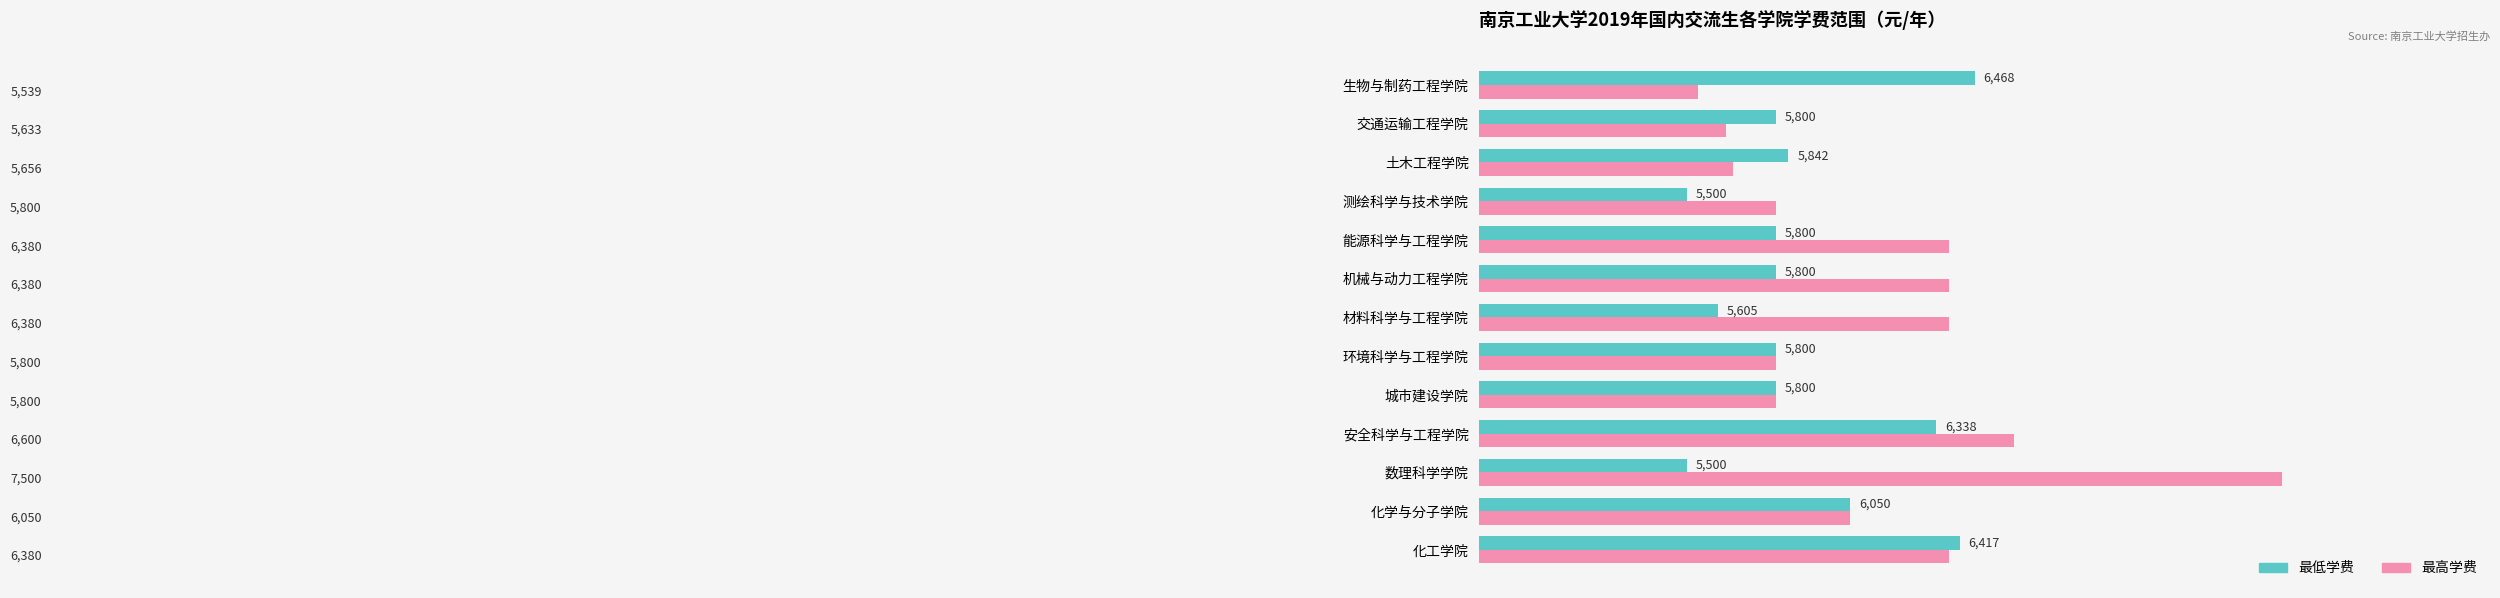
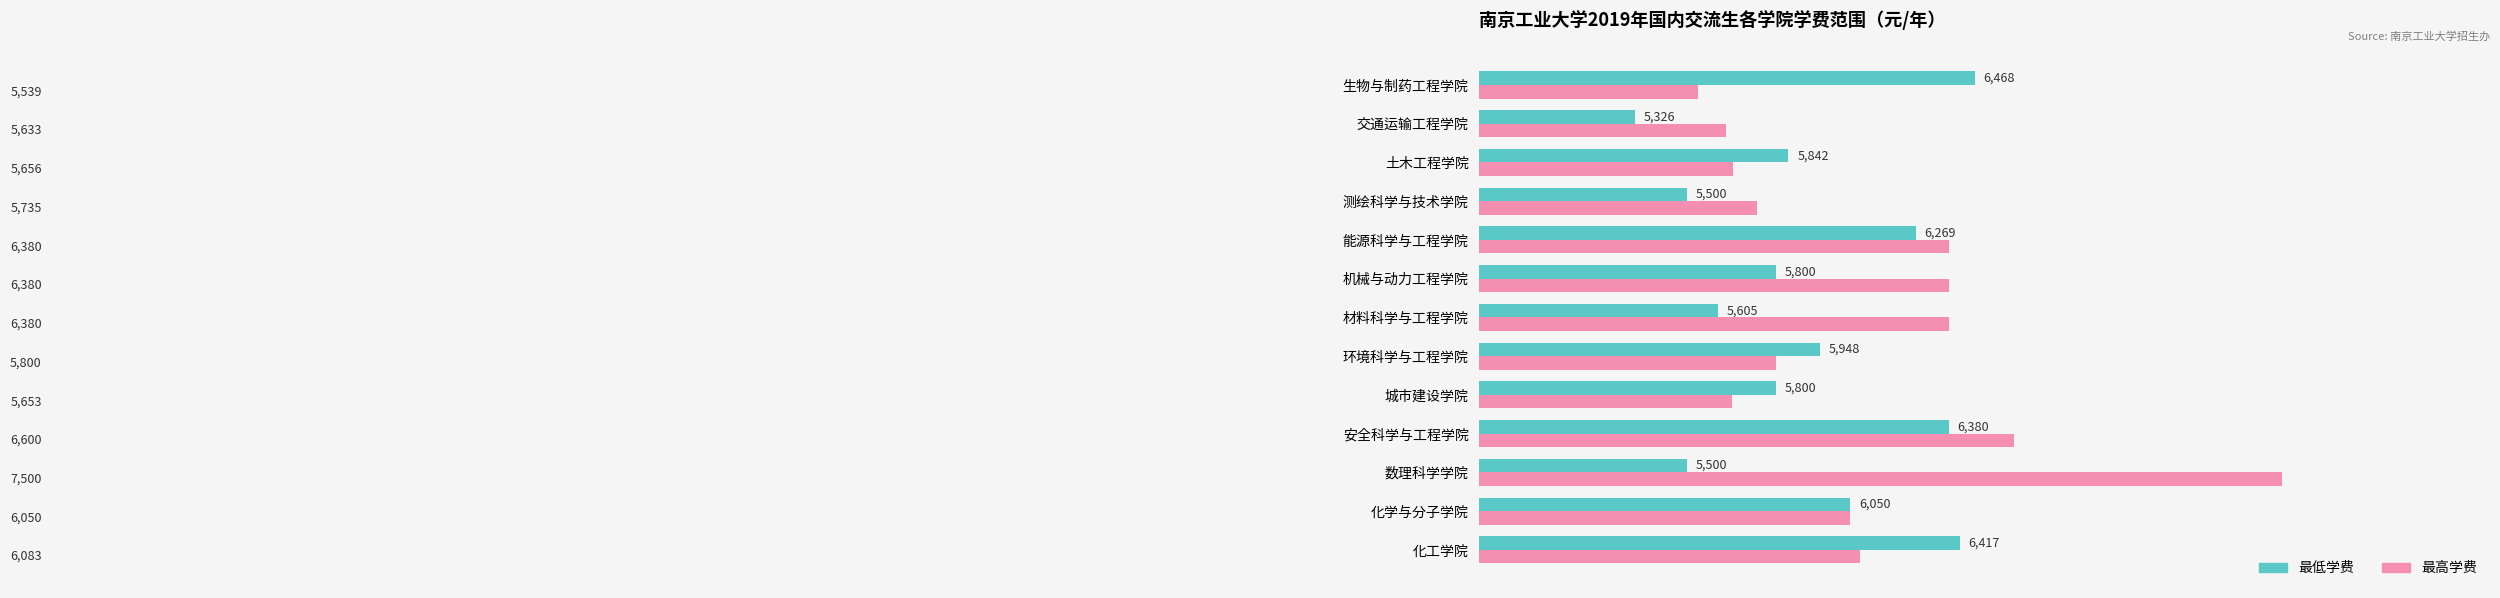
  {
    "最低学费": {
      "生物与制药工程学院": "6,468",
-     "交通运输工程学院": "5,800",
+     "交通运输工程学院": "5,326",
      "土木工程学院": "5,842",
      "测绘科学与技术学院": "5,500",
-     "能源科学与工程学院": "5,800",
+     "能源科学与工程学院": "6,269",
      "机械与动力工程学院": "5,800",
      "材料科学与工程学院": "5,605",
-     "环境科学与工程学院": "5,800",
+     "环境科学与工程学院": "5,948",
      "城市建设学院": "5,800",
-     "安全科学与工程学院": "6,338",
+     "安全科学与工程学院": "6,380",
      "数理科学学院": "5,500",
      "化学与分子学院": "6,050",
      "化工学院": "6,417"
    },
    "最高学费": {
-     "测绘科学与技术学院": "5,800",
-     "城市建设学院": "5,800",
-     "化工学院": "6,380"
+     "测绘科学与技术学院": "5,735",
+     "城市建设学院": "5,653",
+     "化工学院": "6,083"
    }
  }
